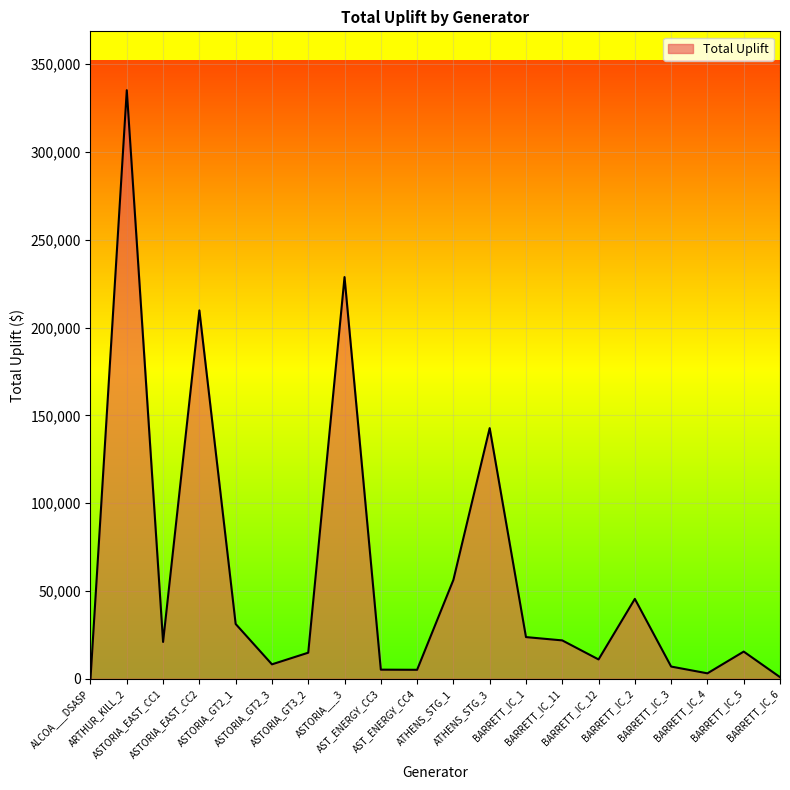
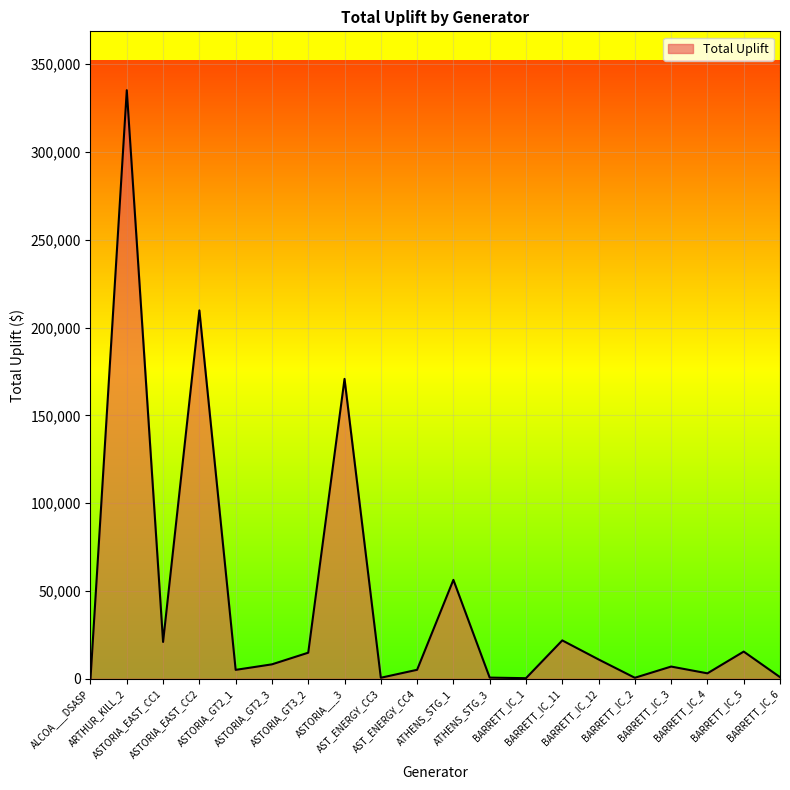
  {
    "ALCOA___DSASP": "0",
    "ARTHUR_KILL_2": "335,000",
    "ASTORIA_EAST_CC1": "21,000",
    "ASTORIA_EAST_CC2": "210,000",
-   "ASTORIA_GT2_1": "31,000",
+   "ASTORIA_GT2_1": "5,000",
    "ASTORIA_GT2_3": "8,000",
    "ASTORIA_GT3_2": "15,000",
-   "ASTORIA___3": "229,000",
-   "AST_ENERGY_CC3": "5,000",
+   "ASTORIA___3": "171,000",
+   "AST_ENERGY_CC3": "1,000",
    "AST_ENERGY_CC4": "5,000",
    "ATHENS_STG_1": "56,000",
-   "ATHENS_STG_3": "143,000",
-   "BARRETT_IC_1": "24,000",
+   "ATHENS_STG_3": "1,000",
+   "BARRETT_IC_1": "0",
    "BARRETT_IC_11": "22,000",
    "BARRETT_IC_12": "11,000",
-   "BARRETT_IC_2": "45,000",
+   "BARRETT_IC_2": "1,000",
    "BARRETT_IC_3": "7,000",
    "BARRETT_IC_4": "3,000",
    "BARRETT_IC_5": "15,000",
    "BARRETT_IC_6": "1,000"
  }
